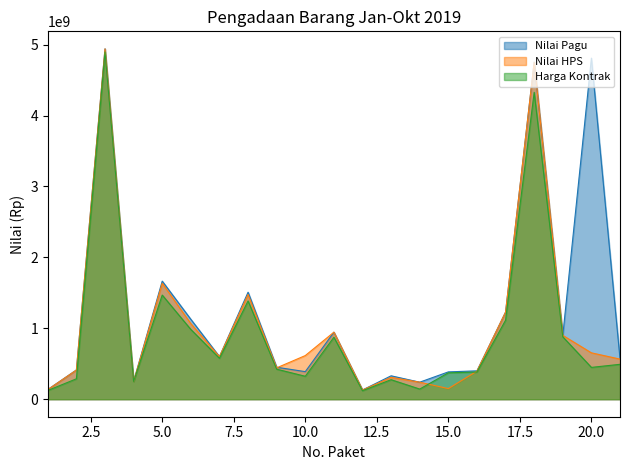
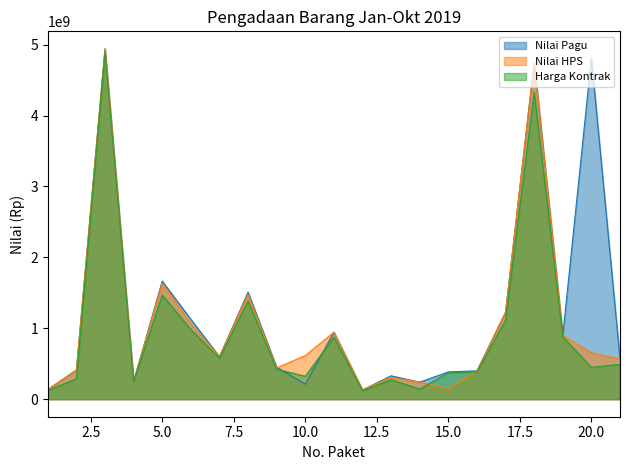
  {
    "Nilai Pagu": {
-     "10.0": 400000000
+     "10.0": 200000000
    },
    "Nilai HPS": {
      "10.0": 600000000,
      "15.0": 100000000,
      "20.0": 700000000
    },
    "Harga Kontrak": {
      "5.0": 1500000000,
      "10.0": 300000000,
      "20.0": 400000000
    }
  }
